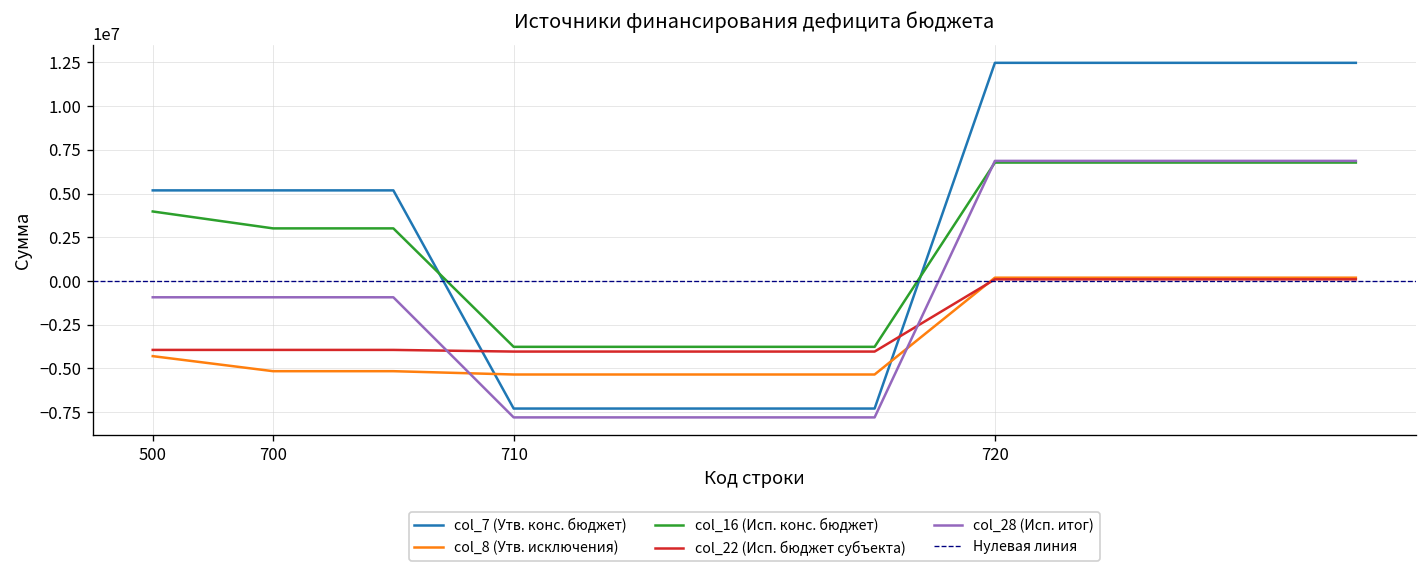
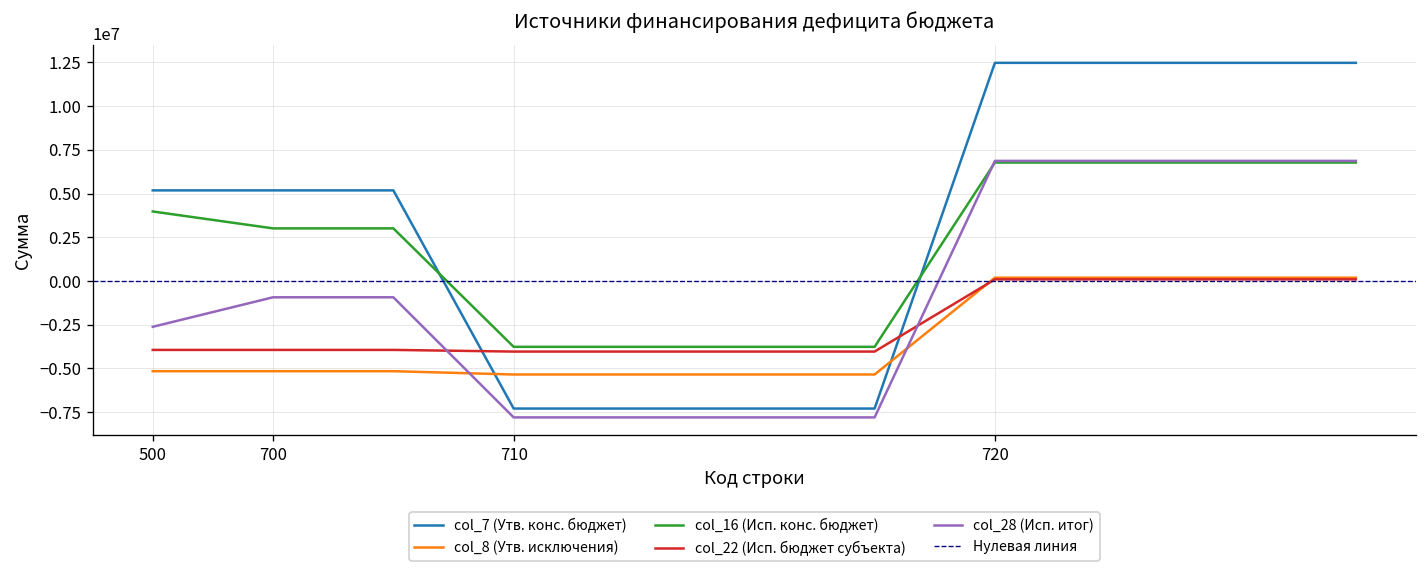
  {
    "col_7 (Утв. конс. бюджет)": {
      "500": 5200000
    },
    "col_8 (Утв. исключения)": {
-     "500": -4300000
+     "500": -5200000
    },
    "col_16 (Исп. конс. бюджет)": {
      "500": 4000000
    },
    "col_22 (Исп. бюджет субъекта)": {
      "500": -3900000
    },
    "col_28 (Исп. итог)": {
-     "500": -900000
+     "500": -2600000
    }
  }
